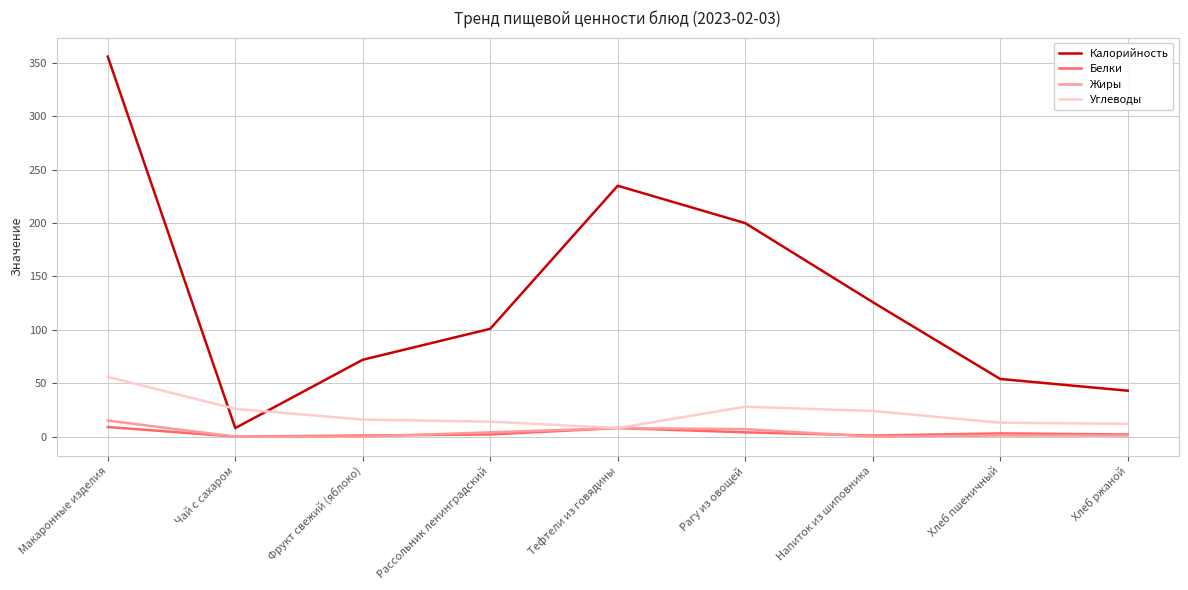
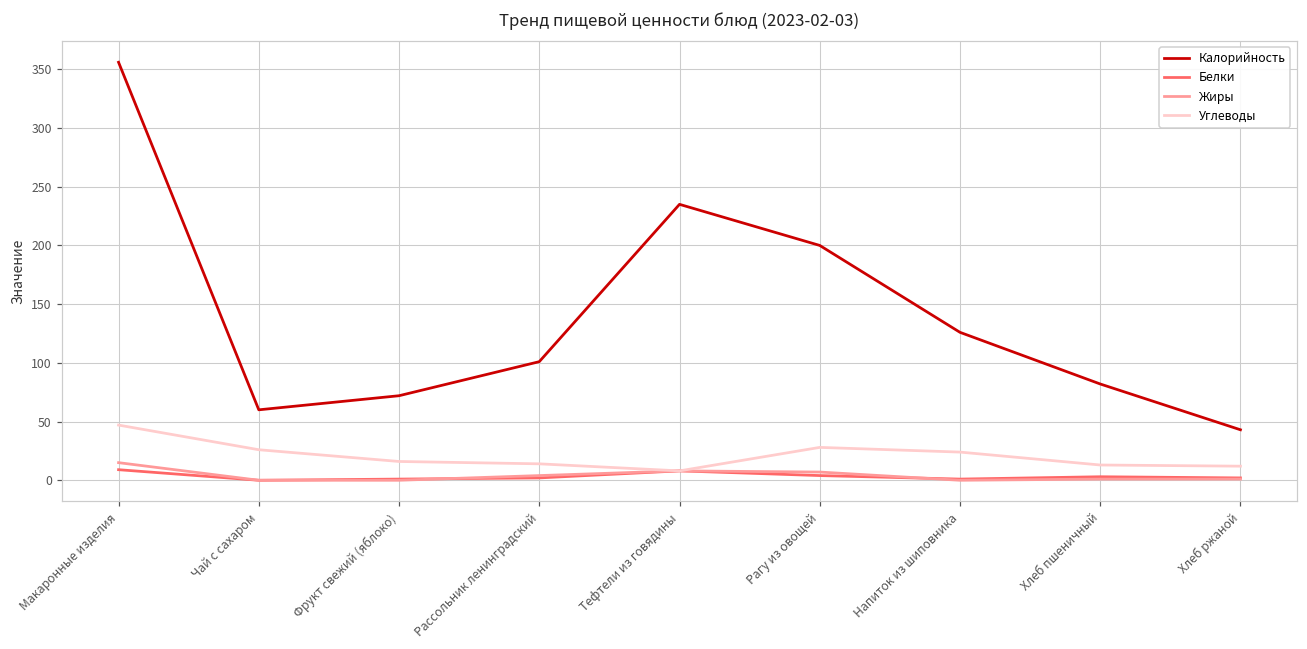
  {
    "Калорийность": {
      "Макаронные изделия": 356,
-     "Чай с сахаром": 8,
+     "Чай с сахаром": 60,
      "Фрукт свежий (яблоко)": 72,
      "Рассольник ленинградский": 101,
      "Тефтели из говядины": 235,
      "Рагу из овощей": 200,
      "Напиток из шиповника": 126,
-     "Хлеб пшеничный": 54,
+     "Хлеб пшеничный": 82,
      "Хлеб ржаной": 43
    },
    "Белки": {
      "Макаронные изделия": 9,
      "Рагу из овощей": 4
    },
    "Жиры": {
      "Макаронные изделия": 15,
      "Рагу из овощей": 7
    },
    "Углеводы": {
-     "Макаронные изделия": 56,
+     "Макаронные изделия": 47,
      "Чай с сахаром": 26,
      "Фрукт свежий (яблоко)": 16,
      "Рассольник ленинградский": 14,
      "Рагу из овощей": 28,
      "Напиток из шиповника": 24,
      "Хлеб пшеничный": 13,
      "Хлеб ржаной": 12
    }
  }
